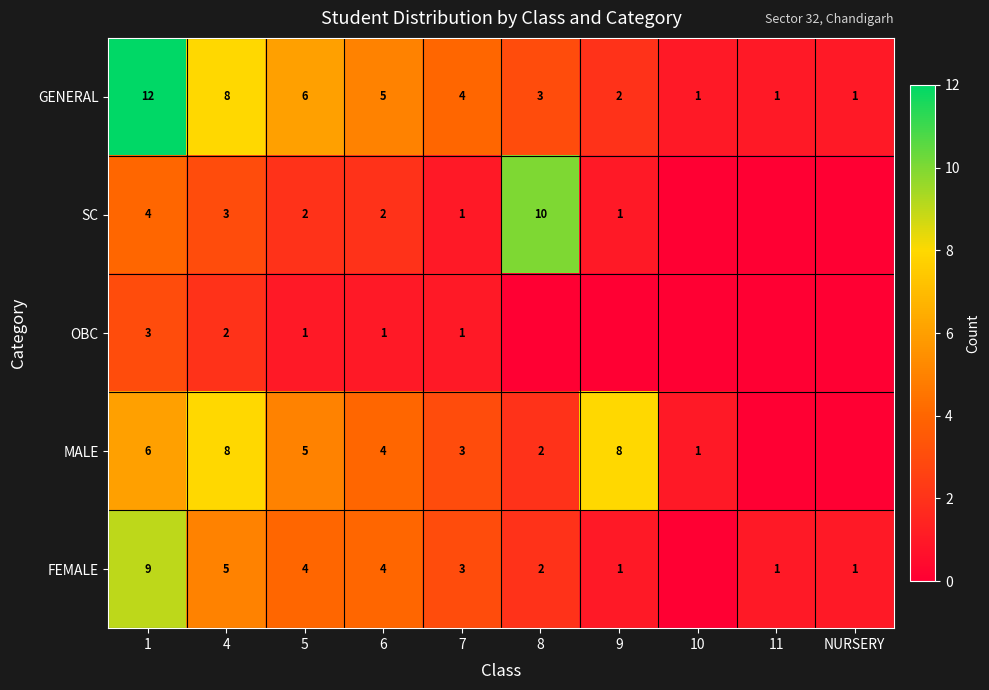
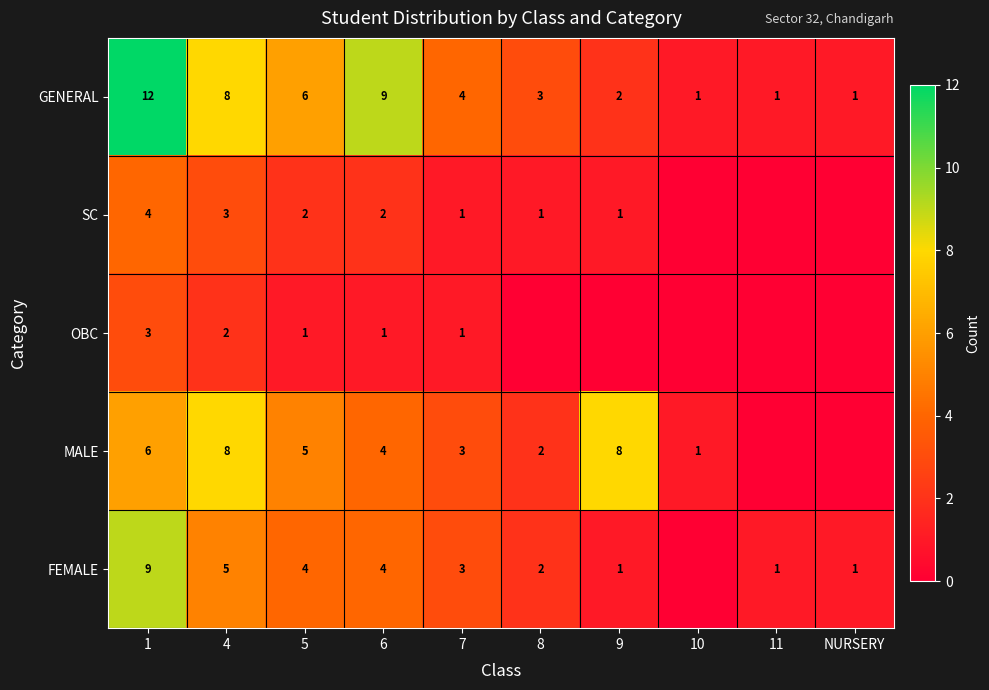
  {
    "GENERAL": {
      "1": 12,
      "4": 8,
      "5": 6,
-     "6": 5,
+     "6": 9,
      "7": 4,
      "8": 3,
      "9": 2,
      "10": 1,
      "11": 1,
      "NURSERY": 1
    },
    "SC": {
      "1": 4,
      "4": 3,
      "5": 2,
      "6": 2,
      "7": 1,
-     "8": 10,
+     "8": 1,
      "9": 1
    },
    "OBC": {
      "1": 3,
      "4": 2,
      "5": 1,
      "6": 1,
      "7": 1
    },
    "MALE": {
      "1": 6,
      "4": 8,
      "5": 5,
      "6": 4,
      "7": 3,
      "8": 2,
      "9": 8,
      "10": 1
    },
    "FEMALE": {
      "1": 9,
      "4": 5,
      "5": 4,
      "6": 4,
      "7": 3,
      "8": 2,
      "9": 1,
      "11": 1,
      "NURSERY": 1
    }
  }
